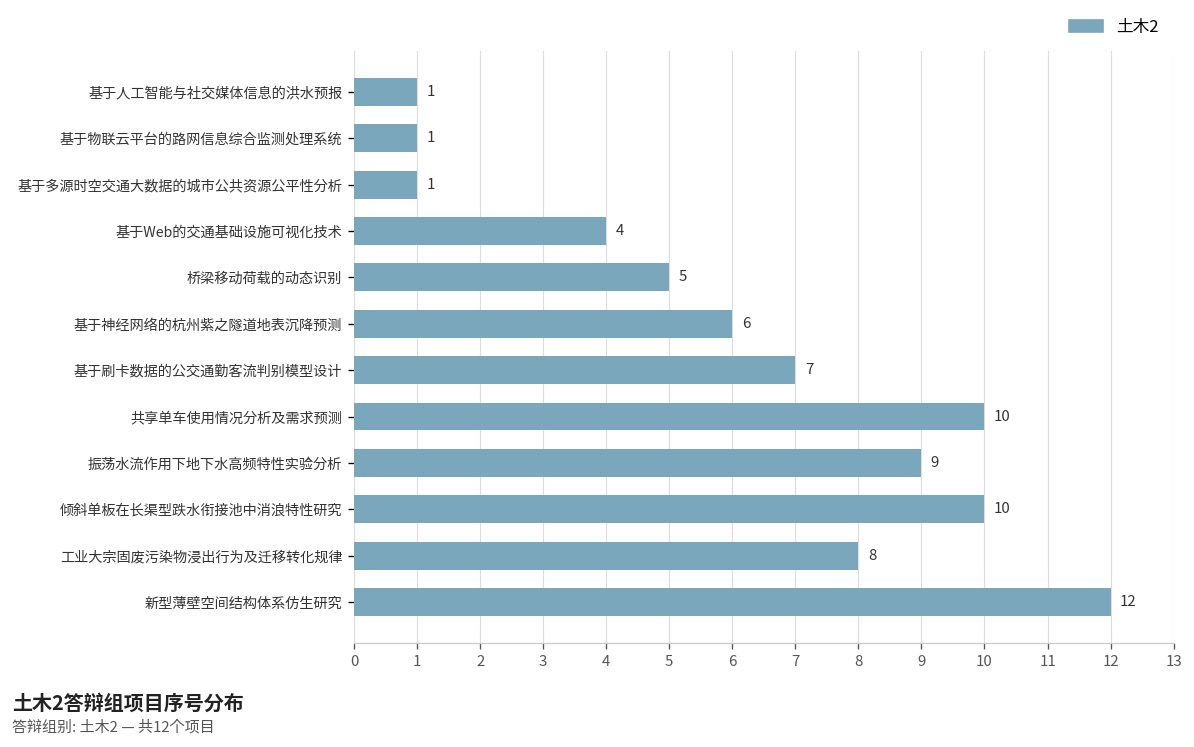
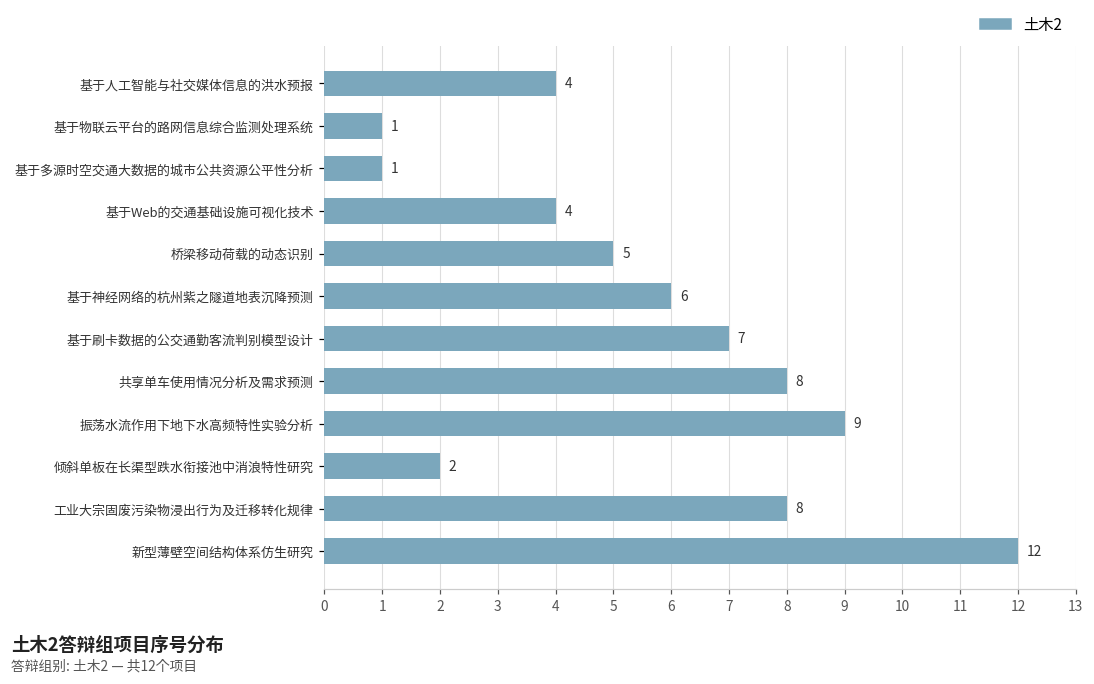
  {
-   "基于人工智能与社交媒体信息的洪水预报": 1,
+   "基于人工智能与社交媒体信息的洪水预报": 4,
    "基于物联云平台的路网信息综合监测处理系统": 1,
    "基于多源时空交通大数据的城市公共资源公平性分析": 1,
    "基于Web的交通基础设施可视化技术": 4,
    "桥梁移动荷载的动态识别": 5,
    "基于神经网络的杭州紫之隧道地表沉降预测": 6,
    "基于刷卡数据的公交通勤客流判别模型设计": 7,
-   "共享单车使用情况分析及需求预测": 10,
+   "共享单车使用情况分析及需求预测": 8,
    "振荡水流作用下地下水高频特性实验分析": 9,
-   "倾斜单板在长渠型跌水衔接池中消浪特性研究": 10,
+   "倾斜单板在长渠型跌水衔接池中消浪特性研究": 2,
    "工业大宗固废污染物浸出行为及迁移转化规律": 8,
    "新型薄壁空间结构体系仿生研究": 12
  }
